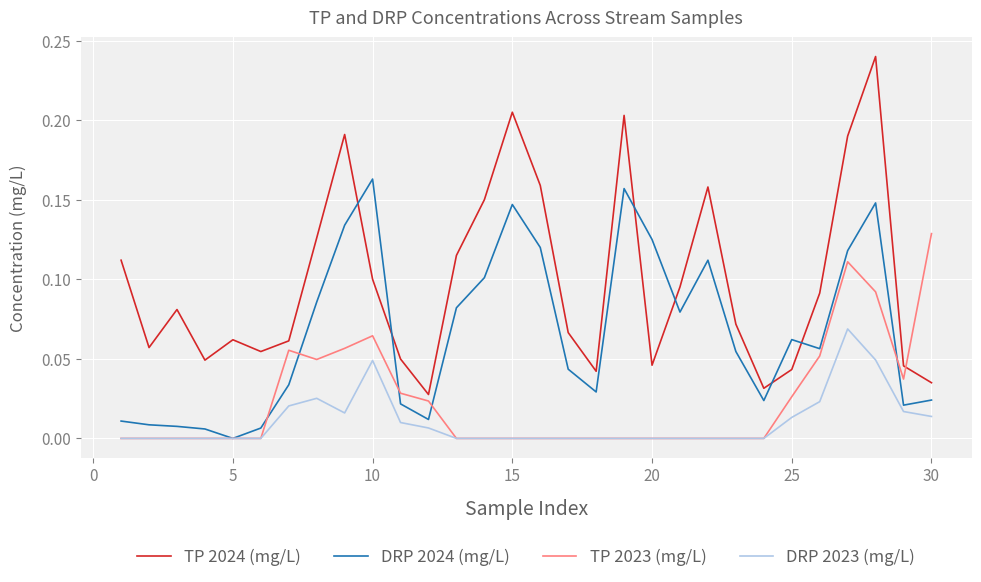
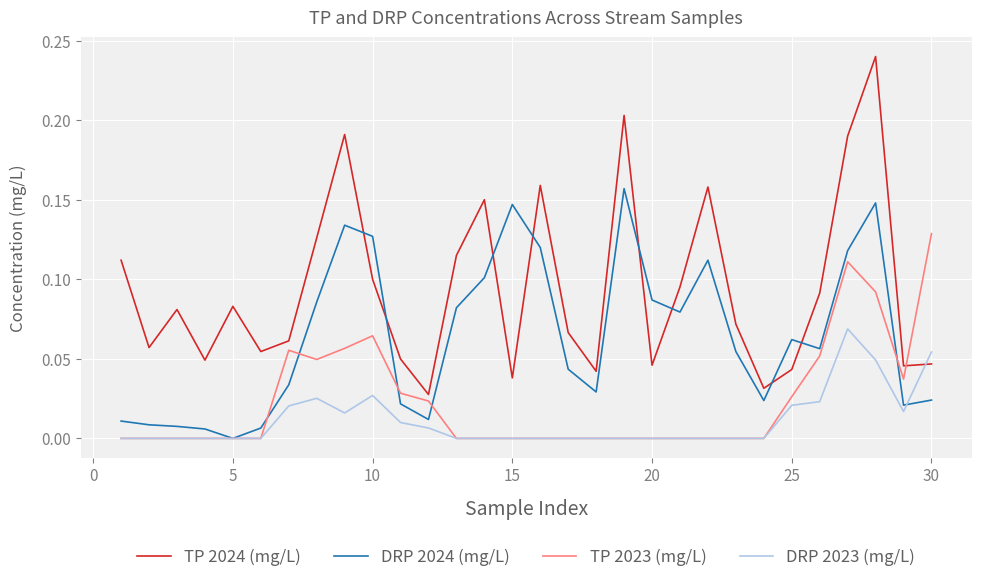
  {
    "TP 2024 (mg/L)": {
-     "5": 0.062,
+     "5": 0.083,
      "10": 0.100,
-     "15": 0.205,
+     "15": 0.038,
      "20": 0.046,
      "25": 0.043,
-     "30": 0.035
+     "30": 0.047
    },
    "DRP 2024 (mg/L)": {
-     "10": 0.163,
+     "10": 0.127,
      "15": 0.147,
-     "20": 0.125,
+     "20": 0.087,
      "25": 0.062,
      "30": 0.024
    },
    "TP 2023 (mg/L)": {
      "10": 0.065,
      "25": 0.026,
      "30": 0.129
    },
    "DRP 2023 (mg/L)": {
-     "10": 0.049,
-     "25": 0.013,
-     "30": 0.014
+     "10": 0.027,
+     "25": 0.021,
+     "30": 0.054
    }
  }
